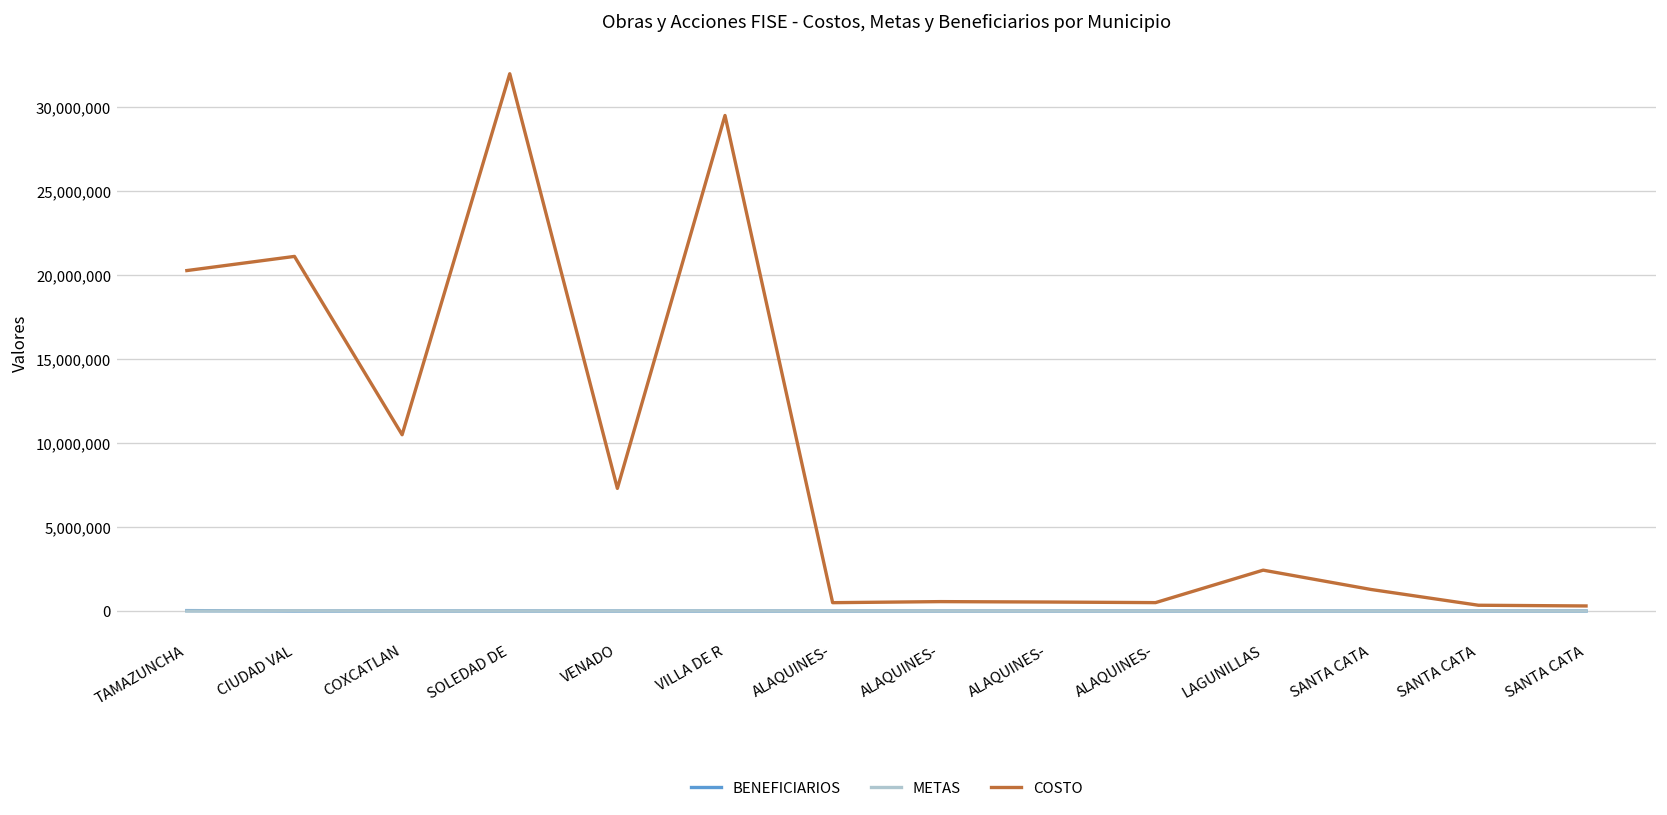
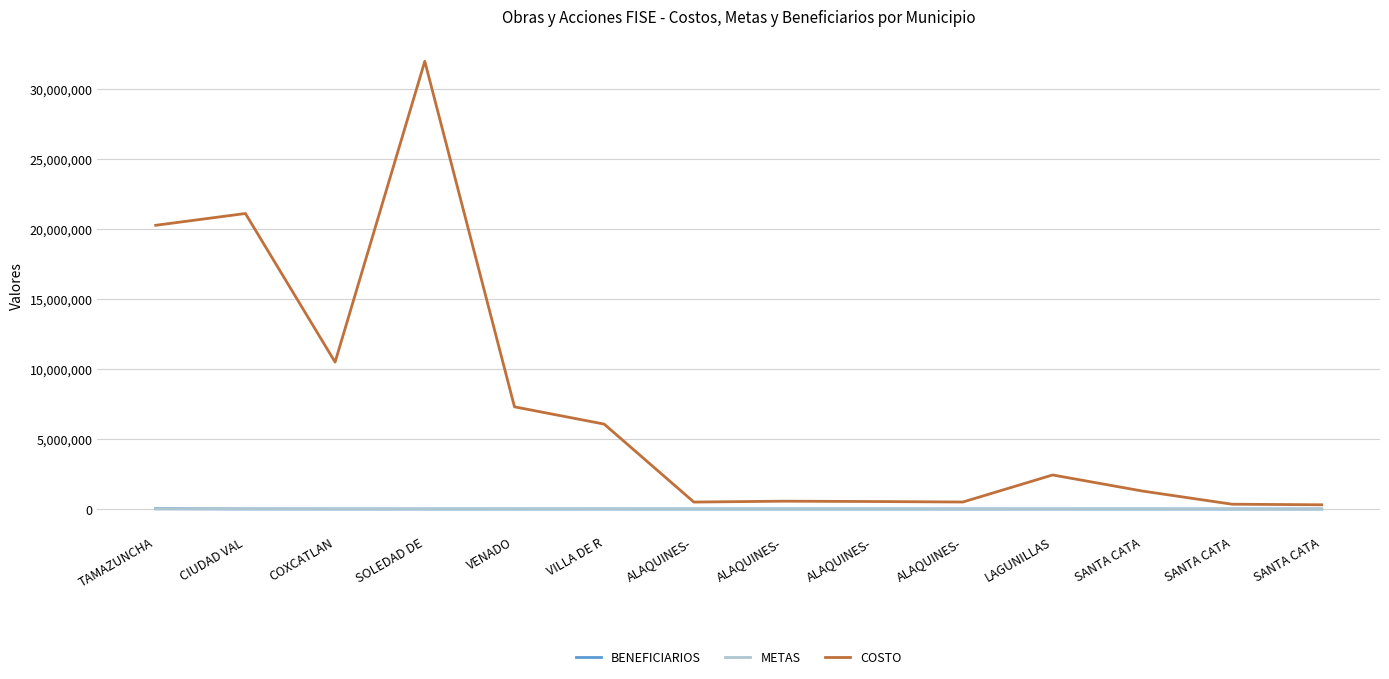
  {
    "COSTO": {
      "TAMAZUNCHA": "20,300,000",
      "CIUDAD VAL": "21,100,000",
      "COXCATLAN": "10,500,000",
      "SOLEDAD DE": "32,000,000",
      "VENADO": "7,300,000",
-     "VILLA DE R": "29,500,000",
+     "VILLA DE R": "6,100,000",
      "LAGUNILLAS": "2,400,000"
    }
  }
